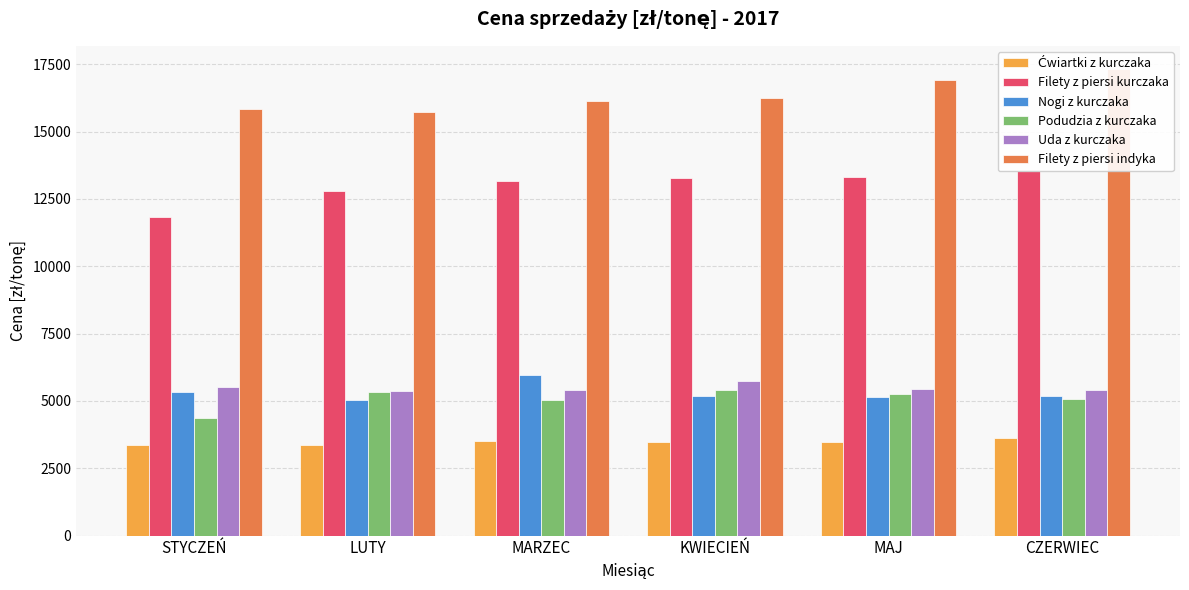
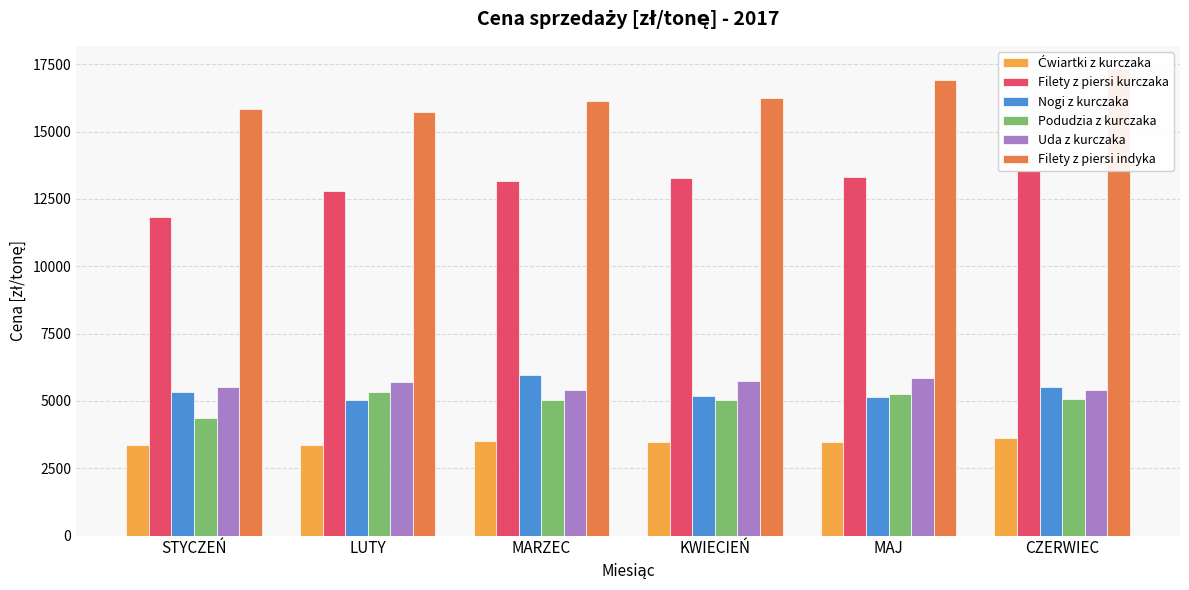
  {
    "Filety z piersi kurczaka": {
      "STYCZEŃ": 11800,
      "LUTY": 12800,
      "MARZEC": 13200,
      "KWIECIEŃ": 13300,
      "MAJ": 13300
    },
    "Nogi z kurczaka": {
      "STYCZEŃ": 5300,
      "LUTY": 5000,
      "MARZEC": 6000,
      "KWIECIEŃ": 5200,
      "MAJ": 5200,
-     "CZERWIEC": 5200
+     "CZERWIEC": 5500
    },
    "Podudzia z kurczaka": {
      "STYCZEŃ": 4400,
      "LUTY": 5300,
      "MARZEC": 5100,
-     "KWIECIEŃ": 5400,
+     "KWIECIEŃ": 5100,
      "MAJ": 5300,
      "CZERWIEC": 5100
    },
    "Uda z kurczaka": {
      "STYCZEŃ": 5500,
-     "LUTY": 5400,
+     "LUTY": 5700,
      "MARZEC": 5400,
      "KWIECIEŃ": 5700,
-     "MAJ": 5500,
+     "MAJ": 5800,
      "CZERWIEC": 5400
    }
  }
